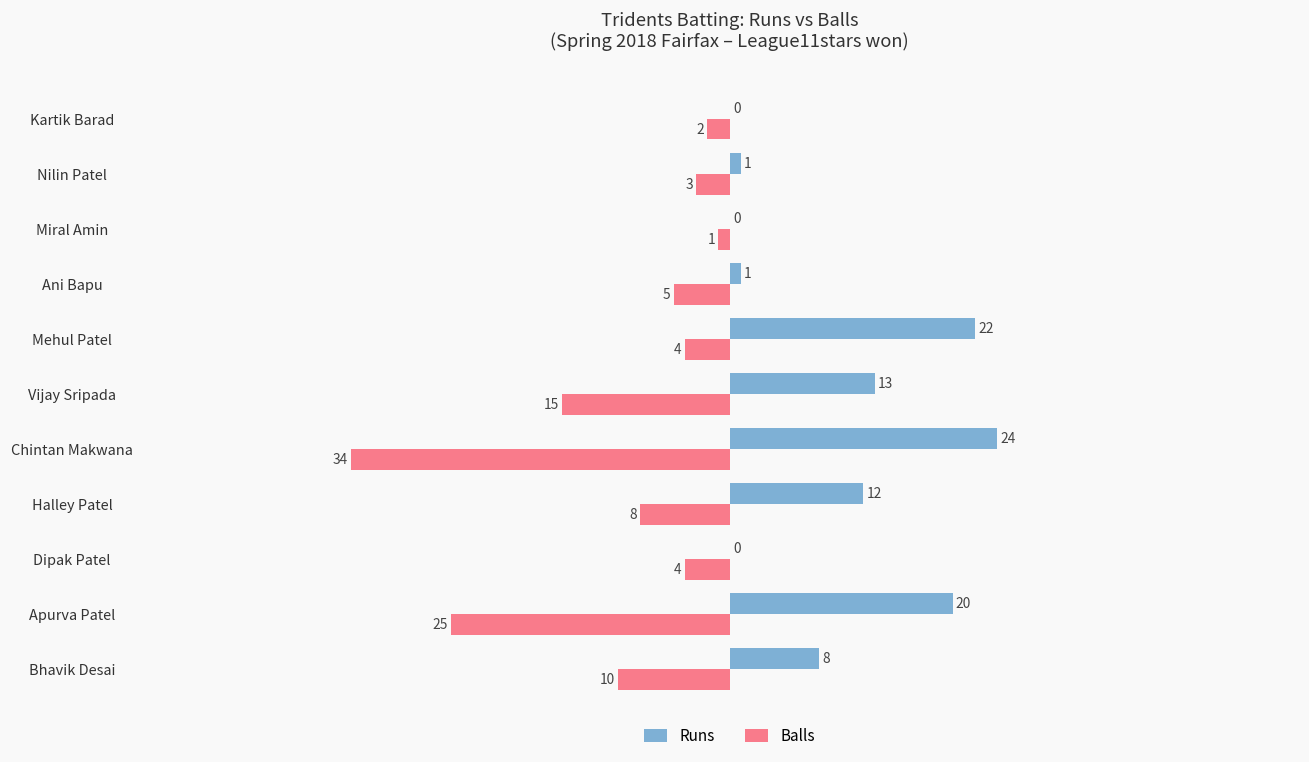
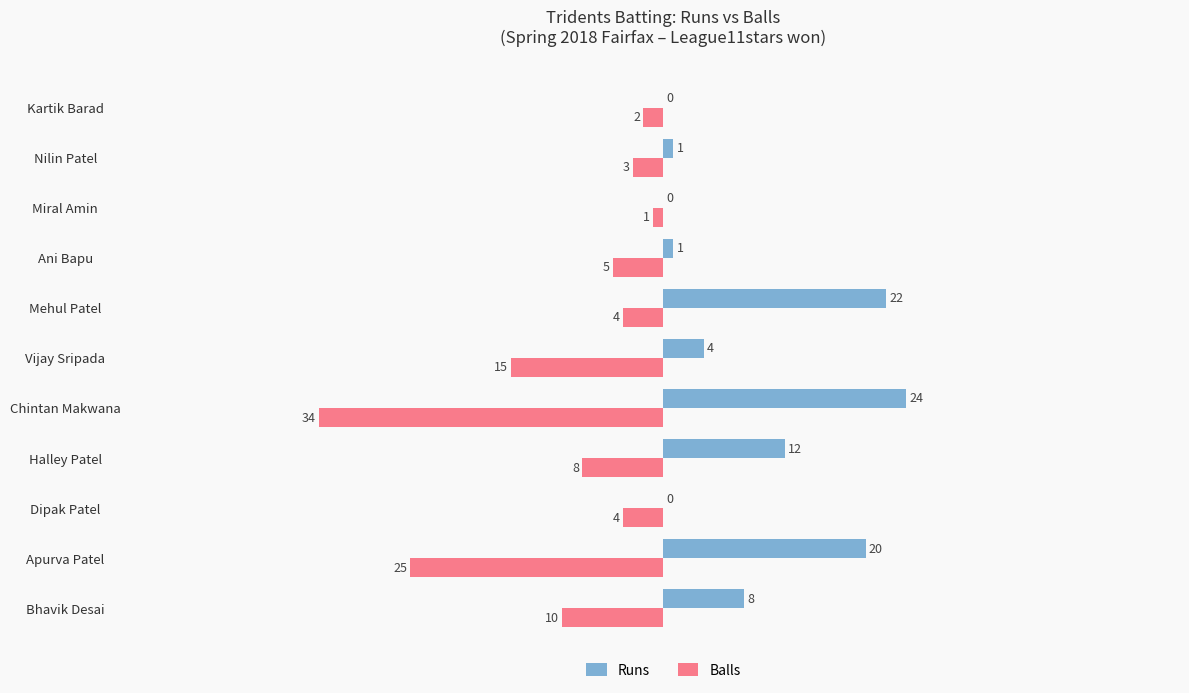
  {
    "Runs": {
      "Kartik Barad": 0,
      "Nilin Patel": 1,
      "Miral Amin": 0,
      "Ani Bapu": 1,
      "Mehul Patel": 22,
-     "Vijay Sripada": 13,
+     "Vijay Sripada": 4,
      "Chintan Makwana": 24,
      "Halley Patel": 12,
      "Dipak Patel": 0,
      "Apurva Patel": 20,
      "Bhavik Desai": 8
    }
  }
